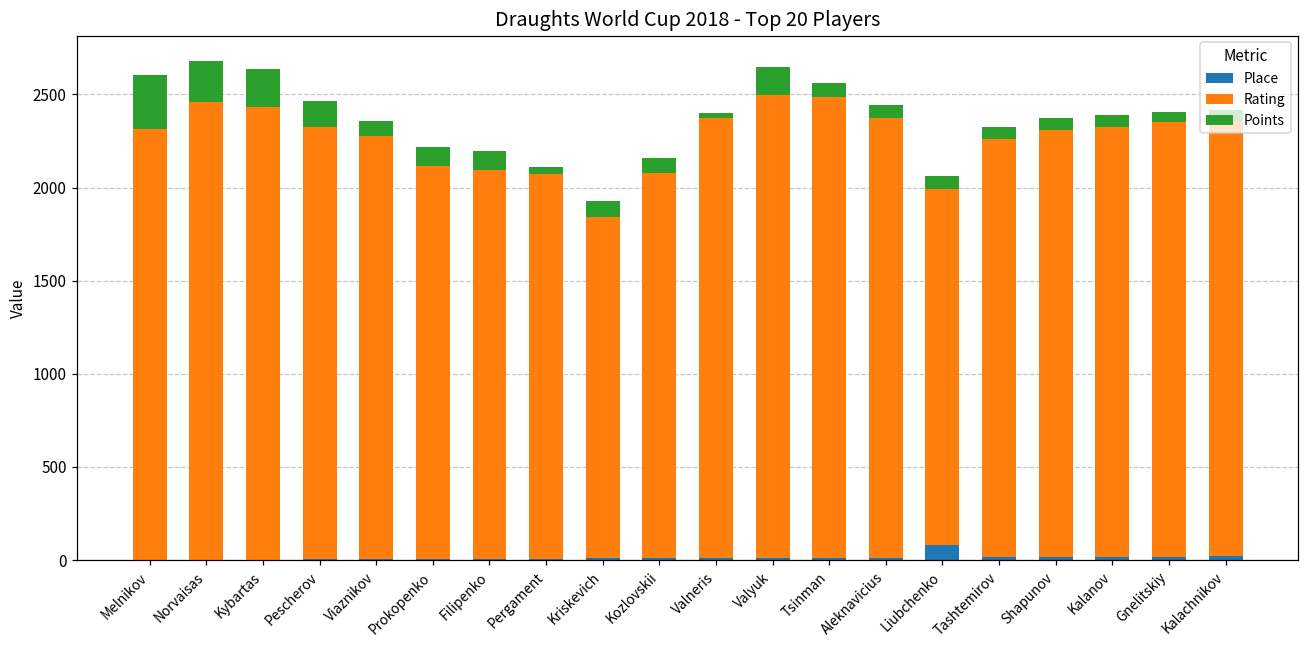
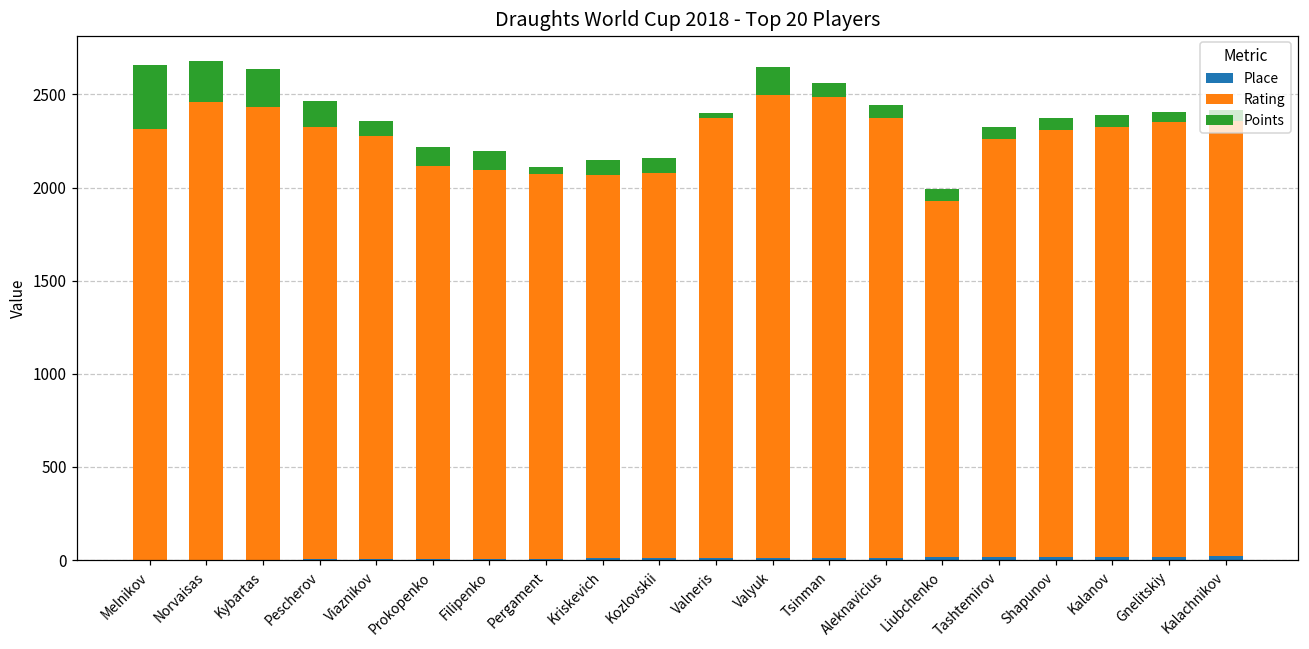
  {
    "Place": {
-     "Liubchenko": 80,
+     "Liubchenko": 20,
      "Tashtemirov": 20,
      "Shapunov": 20,
      "Kalanov": 20,
      "Gnelitskiy": 20,
      "Kalachnikov": 20
    },
    "Rating": {
      "Melnikov": 2310,
      "Norvaisas": 2460,
      "Kybartas": 2430,
      "Pescherov": 2320,
      "Viaznikov": 2270,
      "Prokopenko": 2110,
      "Filipenko": 2090,
      "Pergament": 2060,
-     "Kriskevich": 1840,
+     "Kriskevich": 2060,
      "Kozlovskii": 2070,
      "Valneris": 2360,
      "Valyuk": 2490,
      "Tsinman": 2480,
      "Aleknavicius": 2360,
      "Liubchenko": 1910,
      "Tashtemirov": 2250,
      "Shapunov": 2290,
      "Kalanov": 2310,
      "Gnelitskiy": 2330
    },
    "Points": {
-     "Melnikov": 290,
+     "Melnikov": 340,
      "Norvaisas": 220,
      "Kybartas": 210,
      "Pescherov": 140,
      "Viaznikov": 80,
      "Prokopenko": 100,
      "Filipenko": 100,
      "Pergament": 40,
      "Kriskevich": 80,
      "Kozlovskii": 80,
      "Valneris": 30,
      "Valyuk": 150,
      "Tsinman": 70,
      "Aleknavicius": 70,
      "Liubchenko": 70,
      "Tashtemirov": 60,
      "Shapunov": 60,
      "Kalanov": 60,
      "Gnelitskiy": 60
    }
  }
